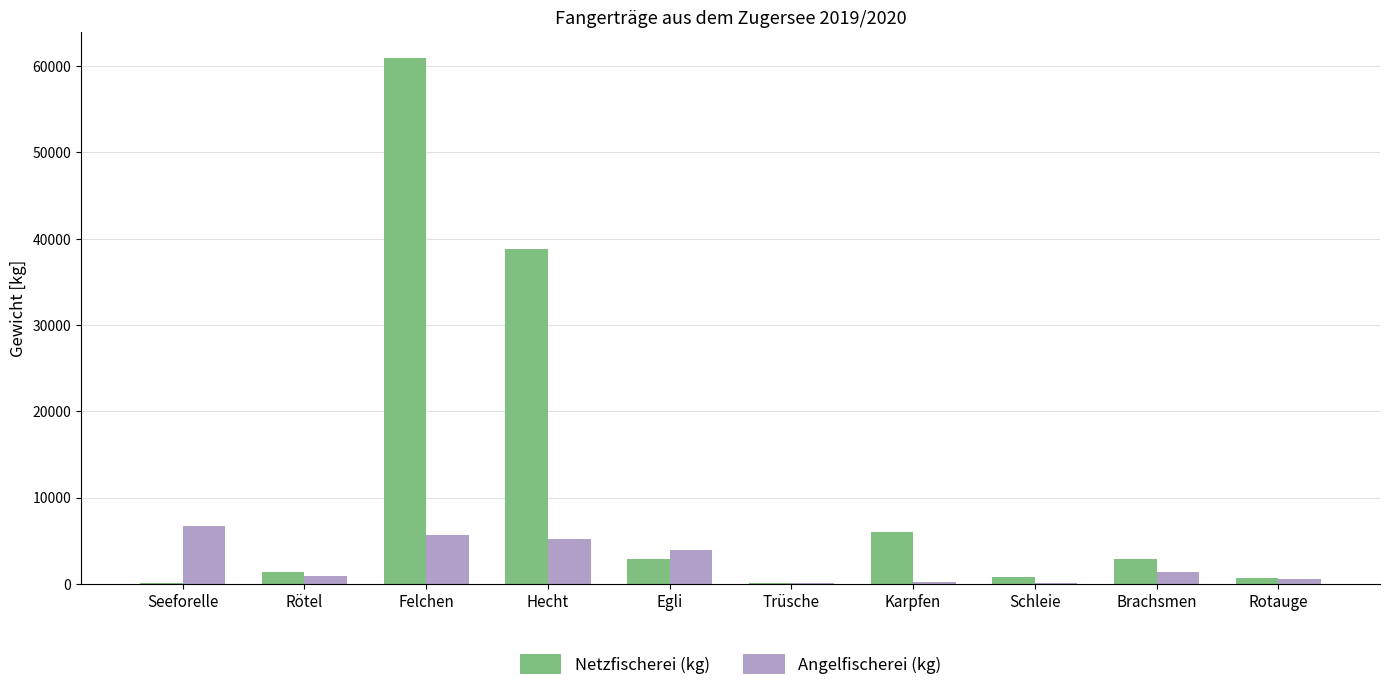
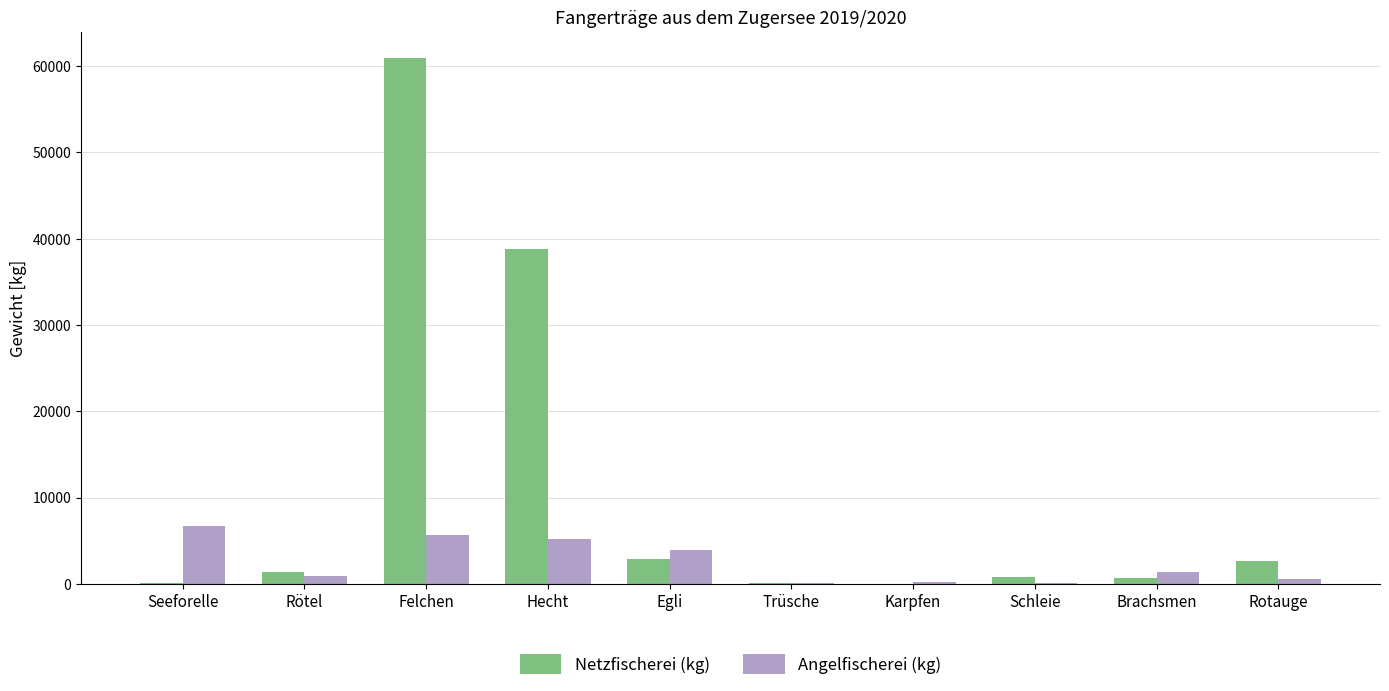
  {
    "Netzfischerei (kg)": {
      "Rötel": 1000,
      "Felchen": 61000,
      "Hecht": 39000,
      "Egli": 3000,
-     "Karpfen": 6000,
+     "Karpfen": 0,
      "Schleie": 1000,
-     "Brachsmen": 3000,
-     "Rotauge": 1000
+     "Brachsmen": 1000,
+     "Rotauge": 3000
    },
    "Angelfischerei (kg)": {
      "Seeforelle": 7000,
      "Rötel": 1000,
      "Felchen": 6000,
      "Hecht": 5000,
      "Egli": 4000,
      "Brachsmen": 1000,
      "Rotauge": 1000
    }
  }
